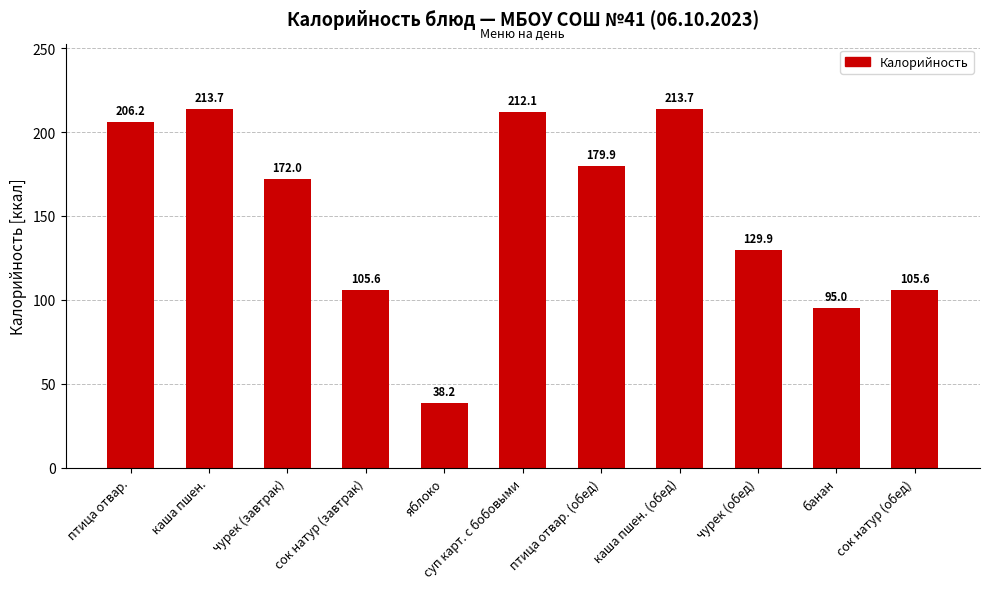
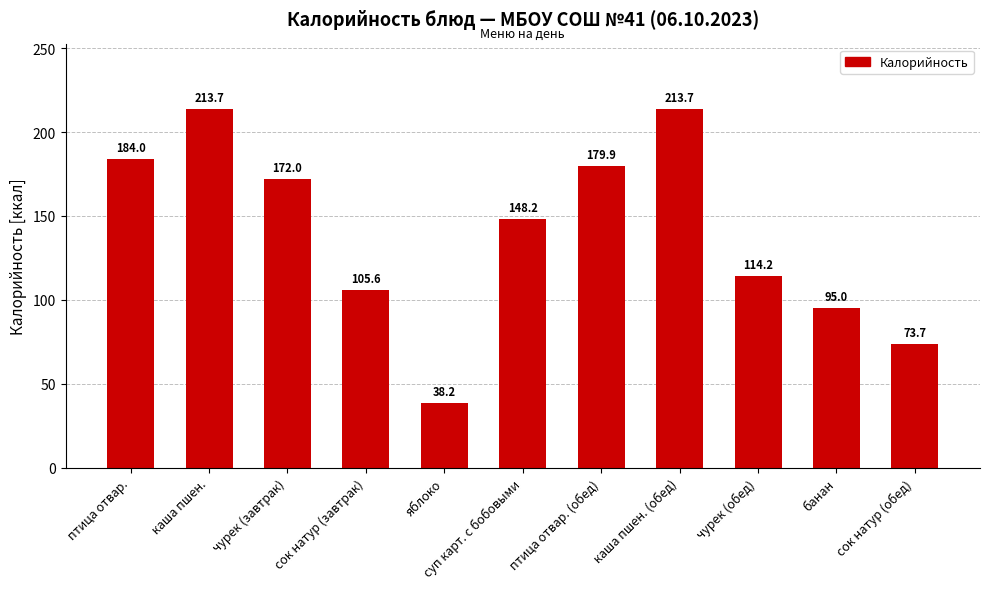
  {
-   "птица отвар.": 206.2,
+   "птица отвар.": 184.0,
    "каша пшен.": 213.7,
    "чурек (завтрак)": 172.0,
    "сок натур (завтрак)": 105.6,
    "яблоко": 38.2,
-   "суп карт. с бобовыми": 212.1,
+   "суп карт. с бобовыми": 148.2,
    "птица отвар. (обед)": 179.9,
    "каша пшен. (обед)": 213.7,
-   "чурек (обед)": 129.9,
+   "чурек (обед)": 114.2,
    "банан": 95.0,
-   "сок натур (обед)": 105.6
+   "сок натур (обед)": 73.7
  }
